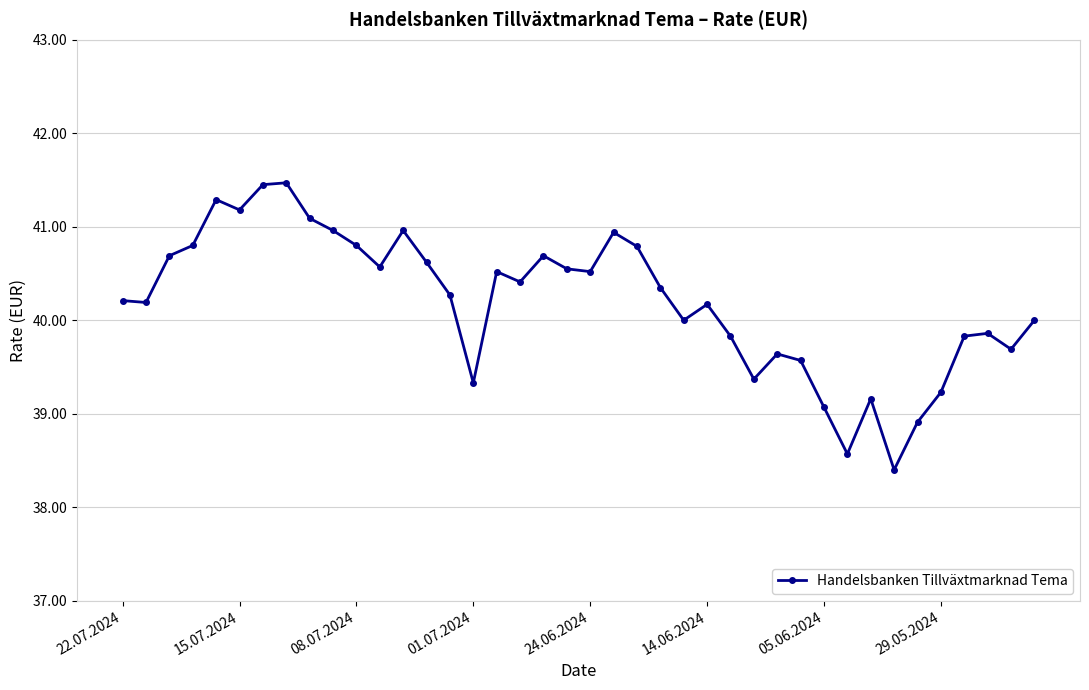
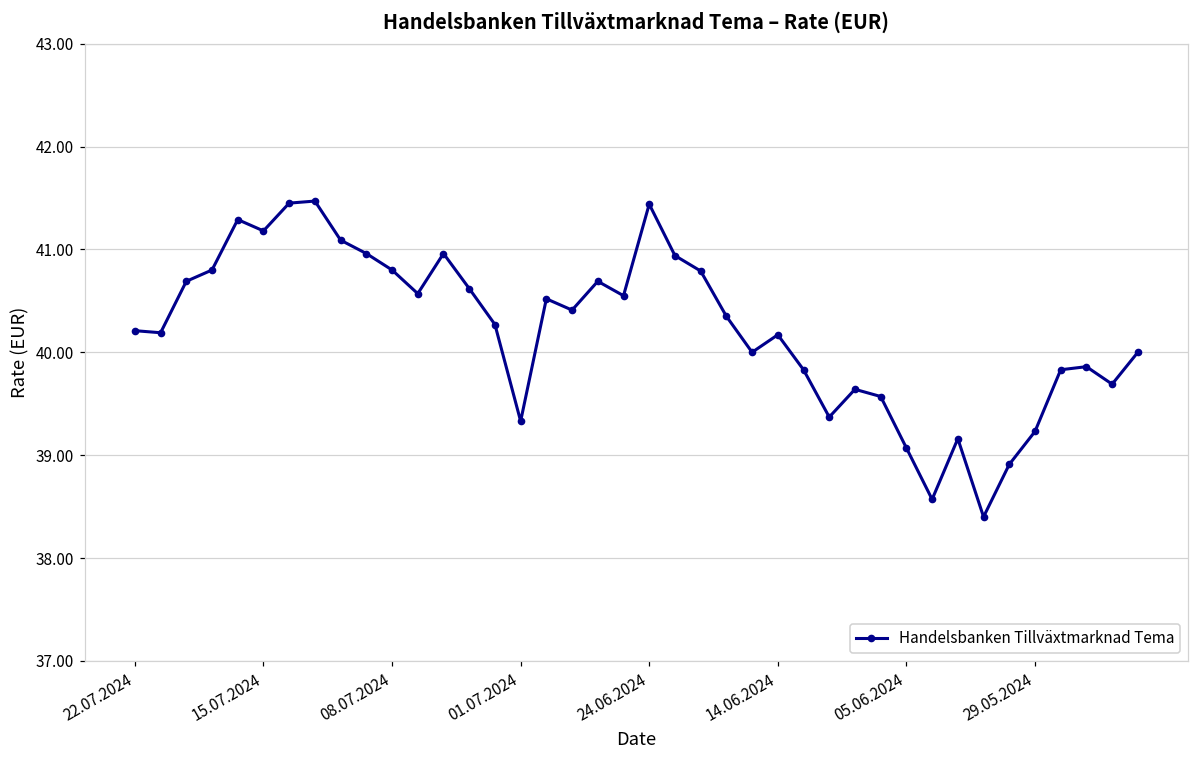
  {
    "22.07.2024": 40.2,
    "15.07.2024": 41.2,
    "08.07.2024": 40.8,
    "01.07.2024": 39.3,
-   "24.06.2024": 40.5,
+   "24.06.2024": 41.4,
    "14.06.2024": 40.2,
    "05.06.2024": 39.1,
    "29.05.2024": 39.2
  }
